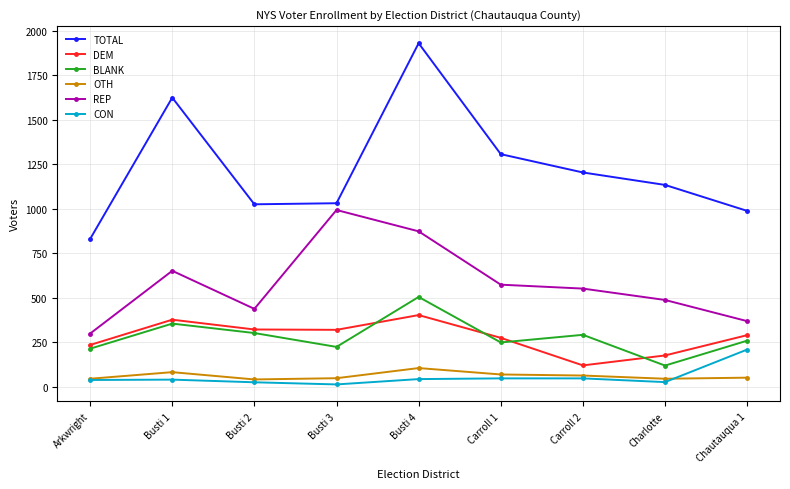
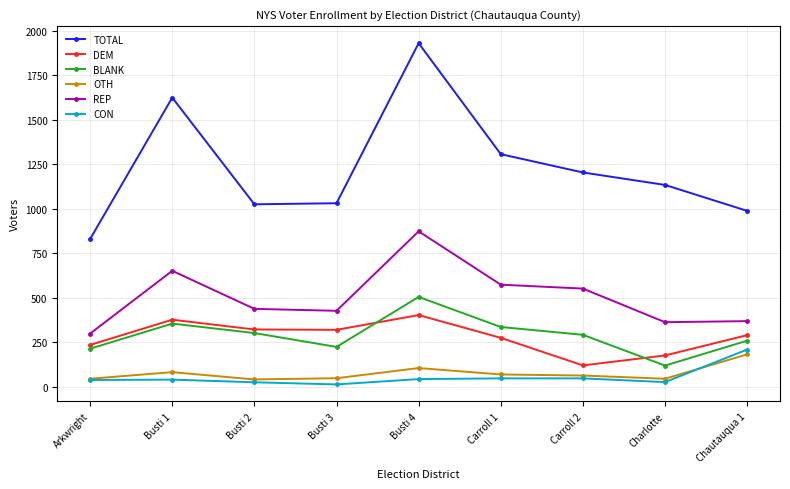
  {
    "TOTAL": {
      "Arkwright": 830,
      "Busti 1": 1630,
      "Busti 2": 1030,
      "Busti 3": 1030,
      "Busti 4": 1930,
      "Carroll 1": 1310,
      "Carroll 2": 1200,
      "Charlotte": 1130,
      "Chautauqua 1": 990
    },
    "DEM": {
      "Arkwright": 230,
      "Busti 1": 380,
      "Busti 2": 320,
      "Busti 3": 320,
      "Busti 4": 400,
      "Carroll 1": 270,
      "Carroll 2": 120,
      "Charlotte": 180,
      "Chautauqua 1": 290
    },
    "BLANK": {
      "Arkwright": 210,
      "Busti 1": 350,
      "Busti 2": 300,
      "Busti 3": 220,
      "Busti 4": 500,
-     "Carroll 1": 250,
+     "Carroll 1": 340,
      "Carroll 2": 290,
      "Charlotte": 120,
      "Chautauqua 1": 260
    },
    "OTH": {
      "Busti 1": 80,
      "Busti 2": 40,
      "Busti 3": 50,
      "Busti 4": 100,
      "Carroll 1": 70,
      "Carroll 2": 60,
      "Charlotte": 40,
-     "Chautauqua 1": 50
+     "Chautauqua 1": 180
    },
    "REP": {
      "Arkwright": 300,
      "Busti 1": 650,
      "Busti 2": 440,
-     "Busti 3": 990,
+     "Busti 3": 430,
      "Busti 4": 870,
      "Carroll 1": 570,
      "Carroll 2": 550,
-     "Charlotte": 490,
+     "Charlotte": 360,
      "Chautauqua 1": 370
    },
    "CON": {
      "Busti 1": 40,
      "Busti 2": 20,
      "Busti 3": 10,
      "Busti 4": 40,
      "Carroll 1": 50,
      "Carroll 2": 50,
      "Charlotte": 30,
      "Chautauqua 1": 210
    }
  }
